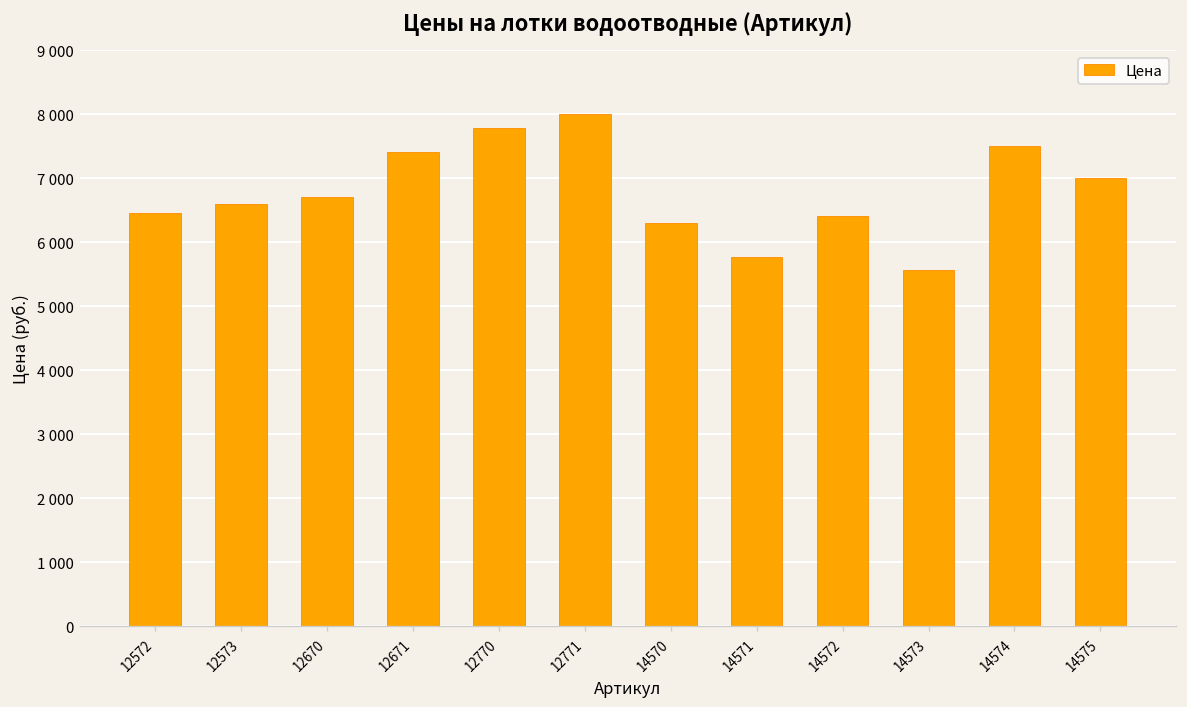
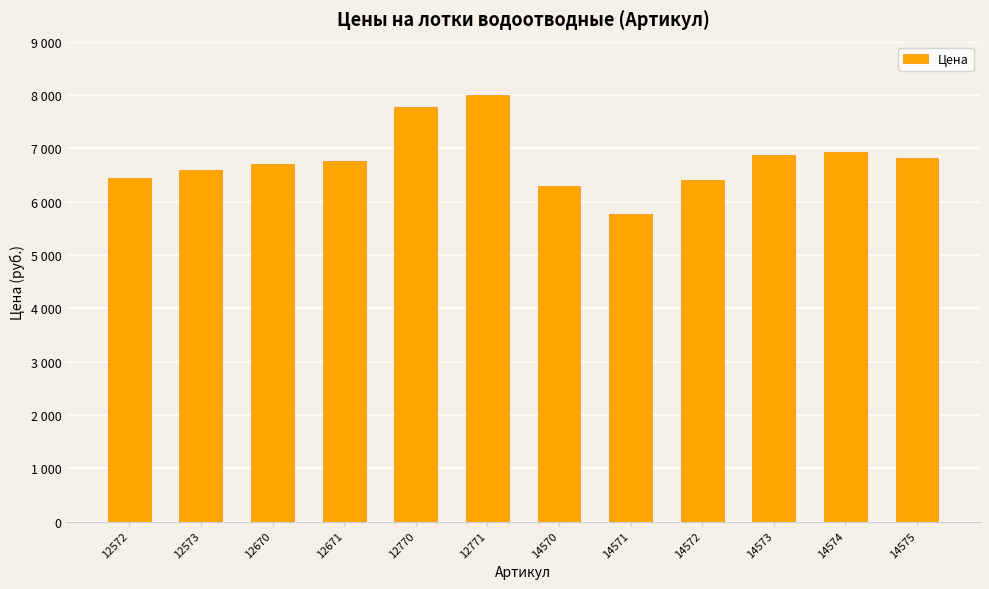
  {
    "12572": 6400,
    "12573": 6600,
    "12670": 6700,
-   "12671": 7400,
+   "12671": 6800,
    "12770": 7800,
    "12771": 8000,
    "14570": 6300,
    "14571": 5800,
    "14572": 6400,
-   "14573": 5600,
-   "14574": 7500,
-   "14575": 7000
+   "14573": 6900,
+   "14574": 6900,
+   "14575": 6800
  }
